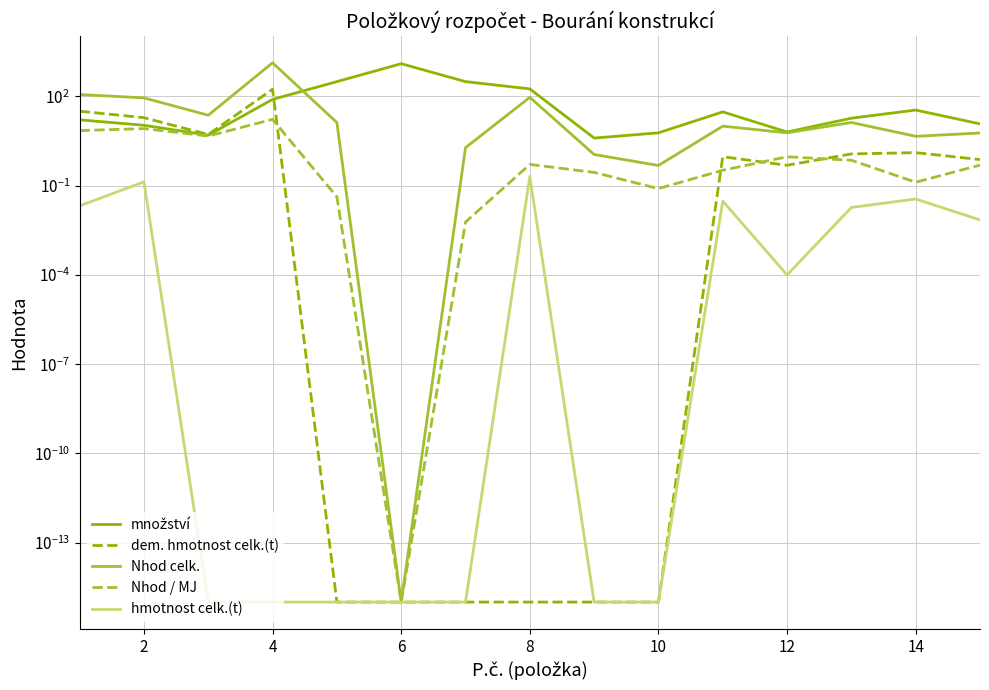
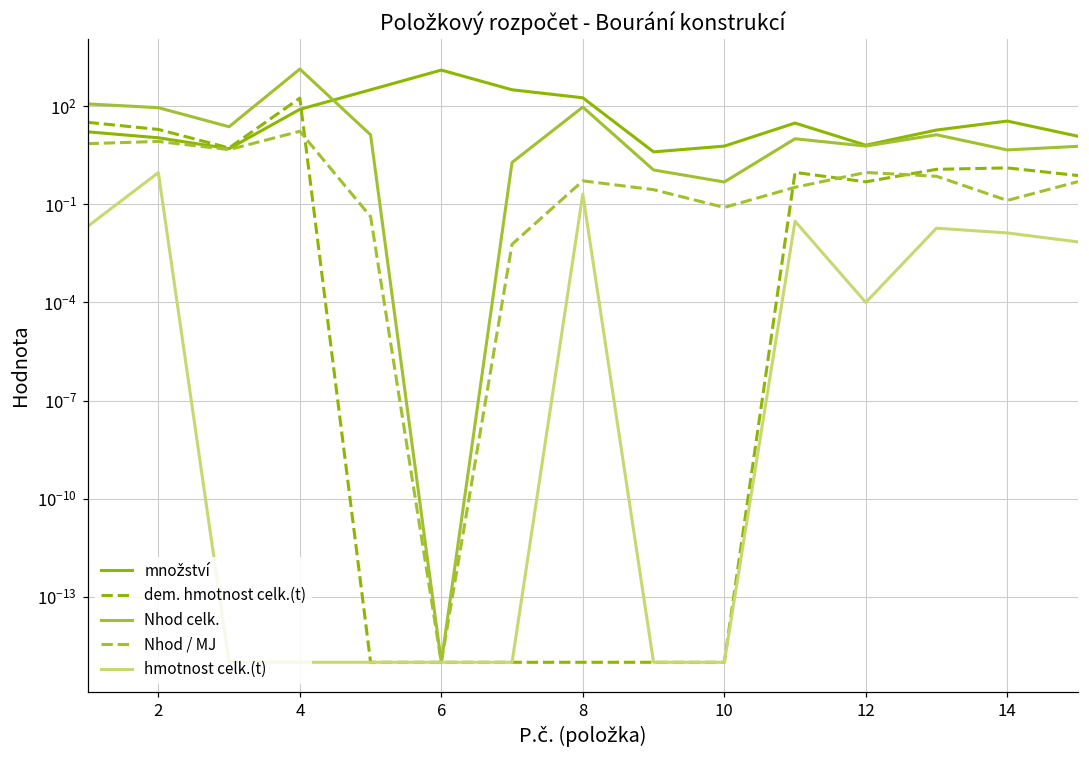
  {
    "hmotnost celk.(t)": {
-     "2": 0.1,
+     "2": 0.9,
      "8": 0.2,
      "12": 0.00010,
-     "14": 0.04
+     "14": 0.01
    }
  }
